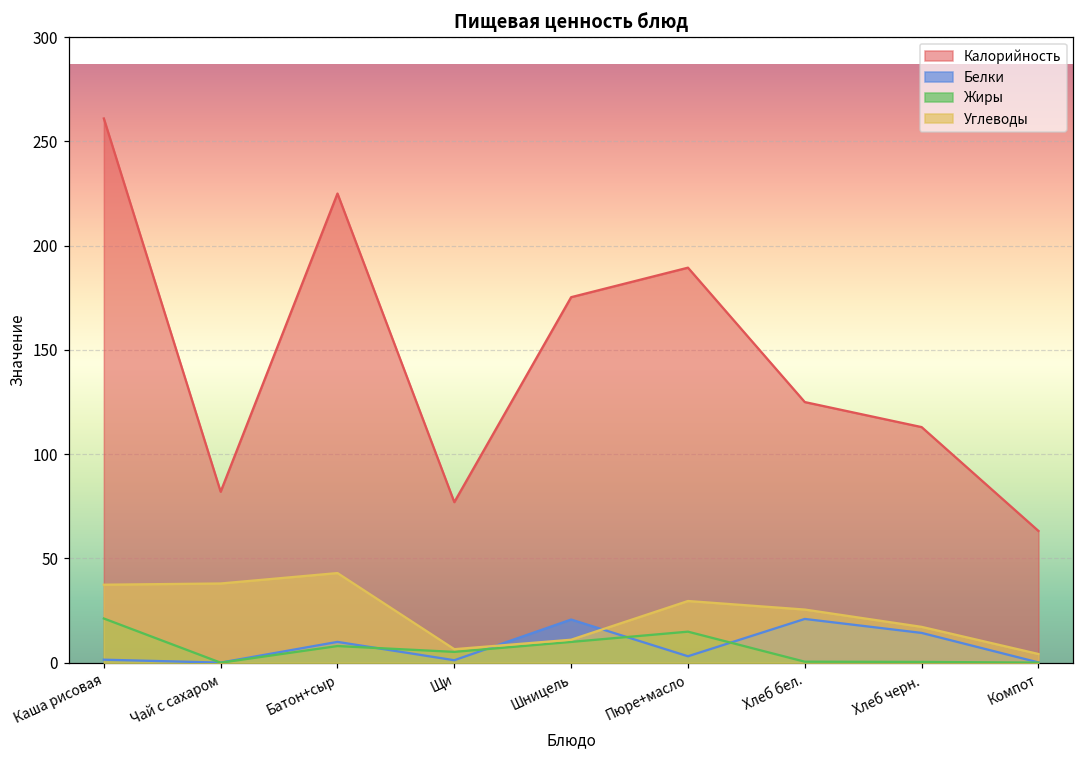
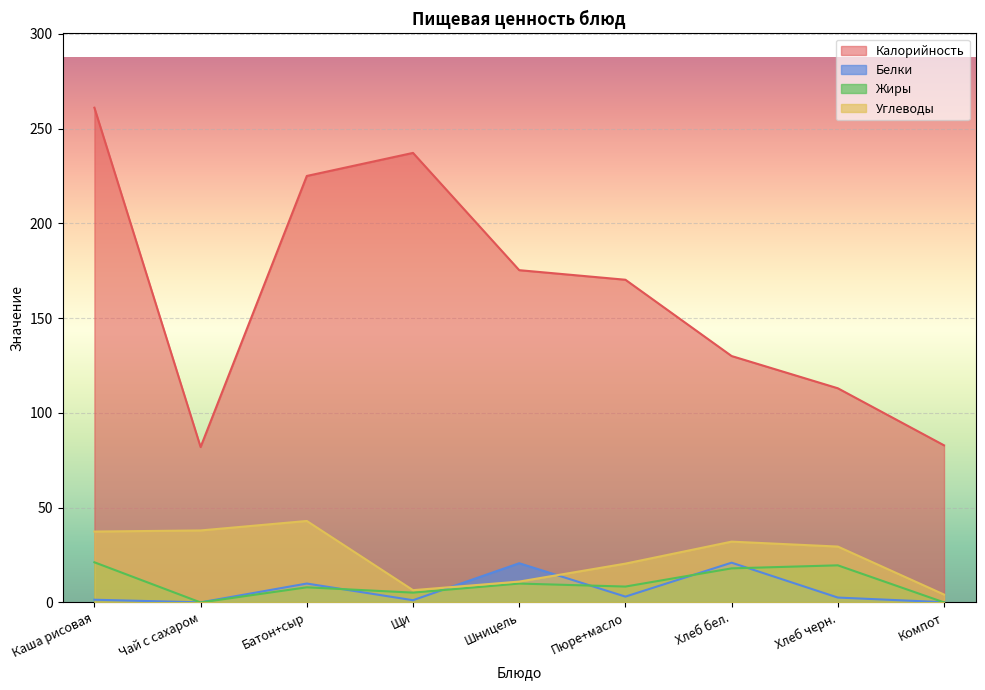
  {
    "Калорийность": {
      "Каша рисовая": 261,
      "Чай с сахаром": 82,
      "Батон+сыр": 225,
-     "Щи": 77,
+     "Щи": 237,
      "Шницель": 175,
-     "Пюре+масло": 189,
-     "Хлеб бел.": 125,
+     "Пюре+масло": 170,
+     "Хлеб бел.": 130,
      "Хлеб черн.": 113,
-     "Компот": 63
+     "Компот": 83
    },
    "Белки": {
      "Каша рисовая": 1,
      "Батон+сыр": 10,
      "Щи": 1,
      "Шницель": 21,
      "Пюре+масло": 3,
      "Хлеб бел.": 21,
-     "Хлеб черн.": 14
+     "Хлеб черн.": 3
    },
    "Жиры": {
      "Каша рисовая": 21,
      "Батон+сыр": 8,
-     "Пюре+масло": 15,
-     "Хлеб бел.": 1,
-     "Хлеб черн.": 0
+     "Пюре+масло": 8,
+     "Хлеб бел.": 18,
+     "Хлеб черн.": 20
    },
    "Углеводы": {
      "Каша рисовая": 37,
      "Чай с сахаром": 38,
      "Батон+сыр": 43,
-     "Пюре+масло": 30,
-     "Хлеб бел.": 26,
-     "Хлеб черн.": 17,
+     "Пюре+масло": 21,
+     "Хлеб бел.": 32,
+     "Хлеб черн.": 30,
      "Компот": 4
    }
  }
